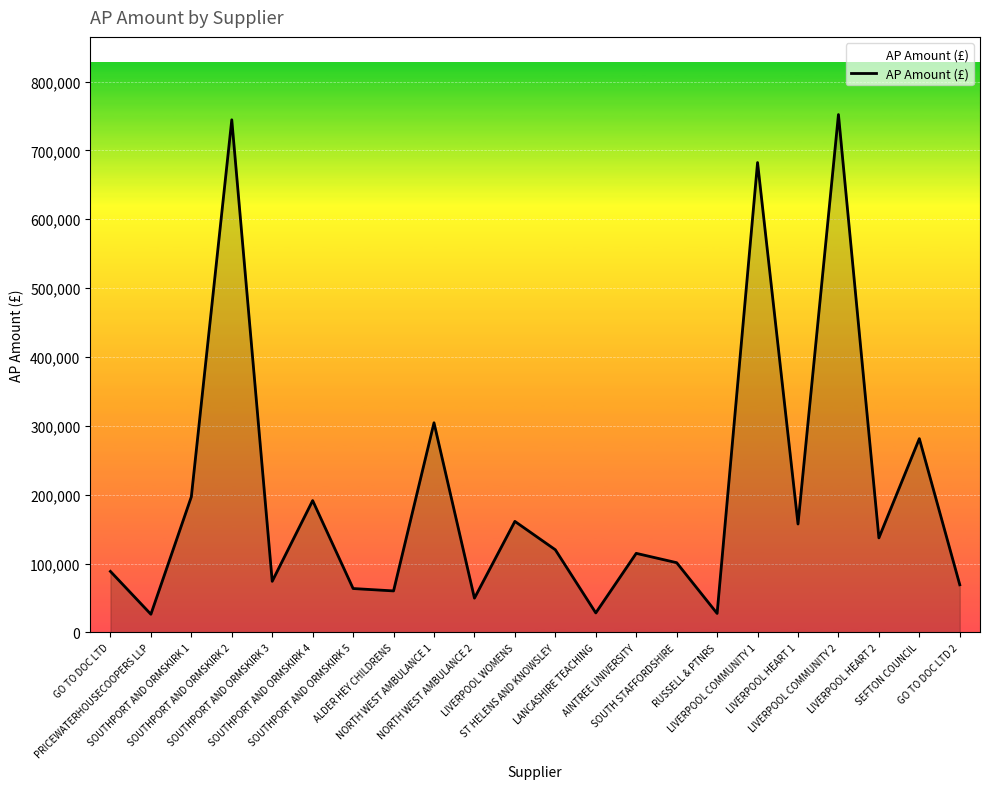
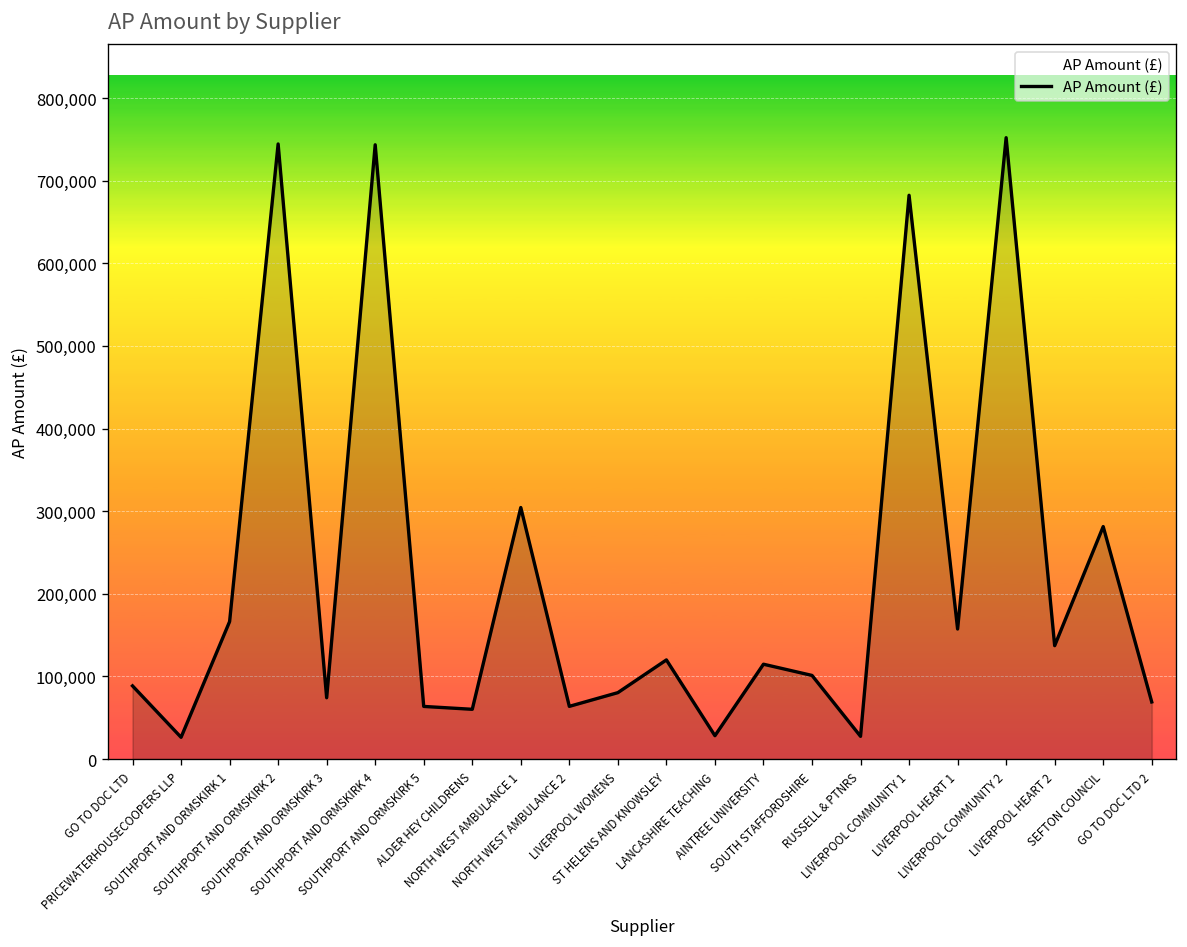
  {
    "GO TO DOC LTD": "90,000",
    "PRICEWATERHOUSECOOPERS LLP": "30,000",
-   "SOUTHPORT AND ORMSKIRK 1": "200,000",
+   "SOUTHPORT AND ORMSKIRK 1": "170,000",
    "SOUTHPORT AND ORMSKIRK 2": "740,000",
    "SOUTHPORT AND ORMSKIRK 3": "70,000",
-   "SOUTHPORT AND ORMSKIRK 4": "190,000",
+   "SOUTHPORT AND ORMSKIRK 4": "740,000",
    "SOUTHPORT AND ORMSKIRK 5": "60,000",
    "ALDER HEY CHILDRENS": "60,000",
    "NORTH WEST AMBULANCE 1": "300,000",
-   "NORTH WEST AMBULANCE 2": "50,000",
-   "LIVERPOOL WOMENS": "160,000",
+   "NORTH WEST AMBULANCE 2": "60,000",
+   "LIVERPOOL WOMENS": "80,000",
    "ST HELENS AND KNOWSLEY": "120,000",
    "LANCASHIRE TEACHING": "30,000",
    "AINTREE UNIVERSITY": "110,000",
    "SOUTH STAFFORDSHIRE": "100,000",
    "RUSSELL & PTNRS": "30,000",
    "LIVERPOOL COMMUNITY 1": "680,000",
    "LIVERPOOL HEART 1": "160,000",
    "LIVERPOOL COMMUNITY 2": "750,000",
    "LIVERPOOL HEART 2": "140,000",
    "SEFTON COUNCIL": "280,000",
    "GO TO DOC LTD 2": "70,000"
  }
